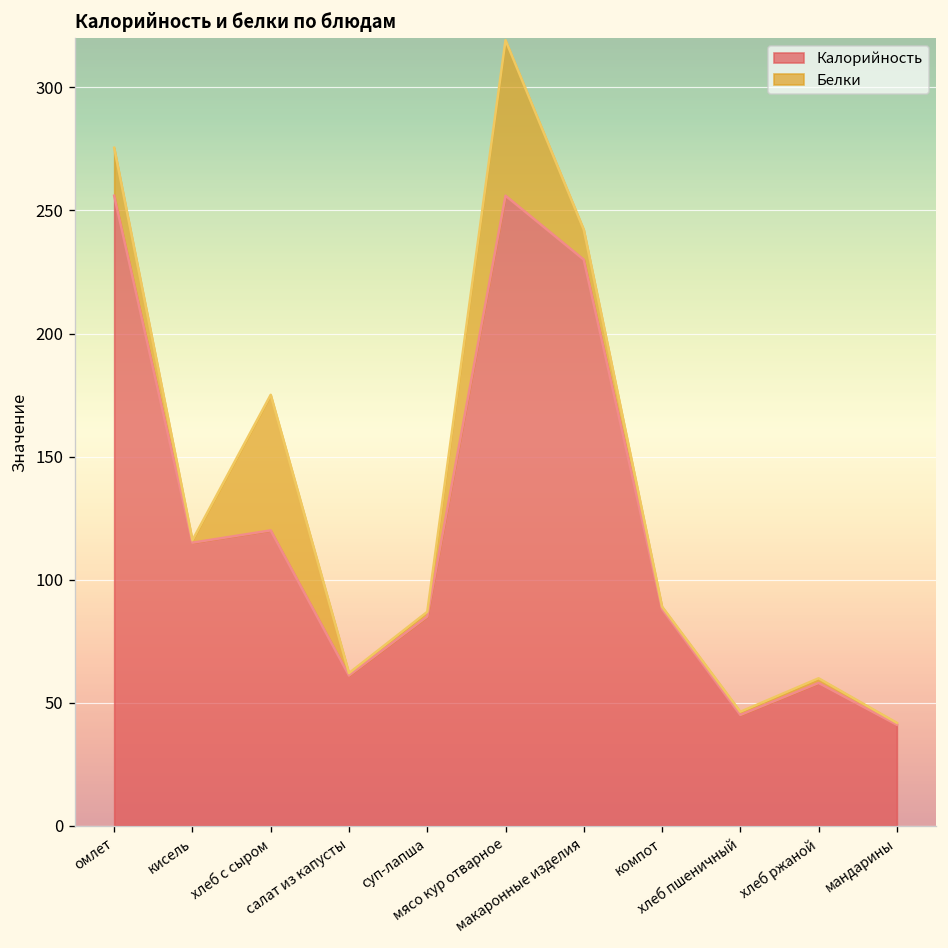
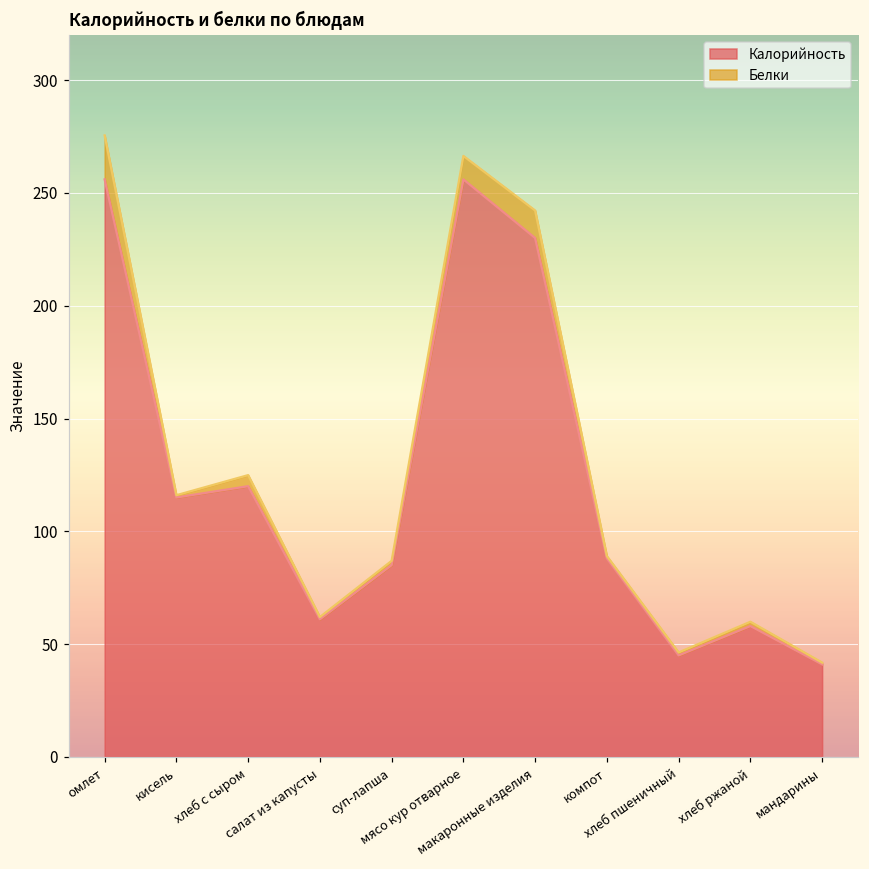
  {
    "Калорийность": {
      "омлет": 256,
      "хлеб с сыром": 120,
      "суп-лапша": 85,
      "мясо кур отварное": 256,
      "макаронные изделия": 230,
      "хлеб пшеничный": 45,
      "хлеб ржаной": 58
    },
    "Белки": {
      "омлет": 20,
-     "хлеб с сыром": 55,
+     "хлеб с сыром": 5,
      "суп-лапша": 2,
-     "мясо кур отварное": 63,
+     "мясо кур отварное": 10,
      "макаронные изделия": 12,
      "хлеб пшеничный": 1,
      "хлеб ржаной": 2
    }
  }
